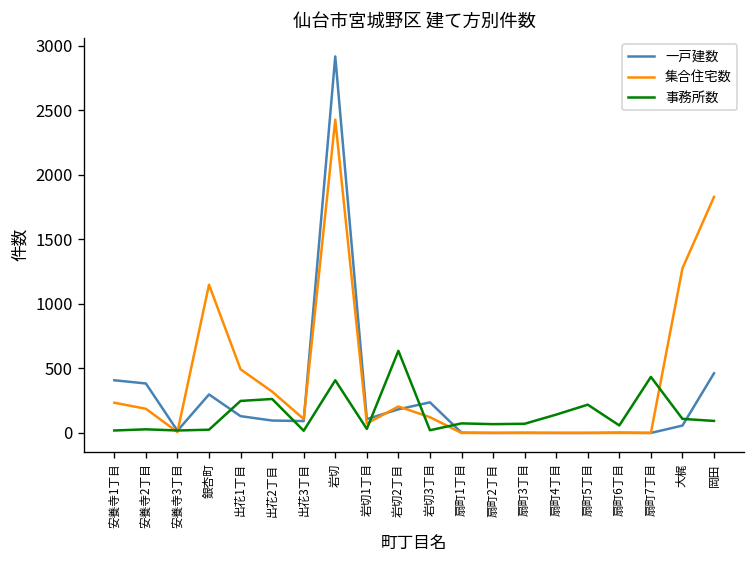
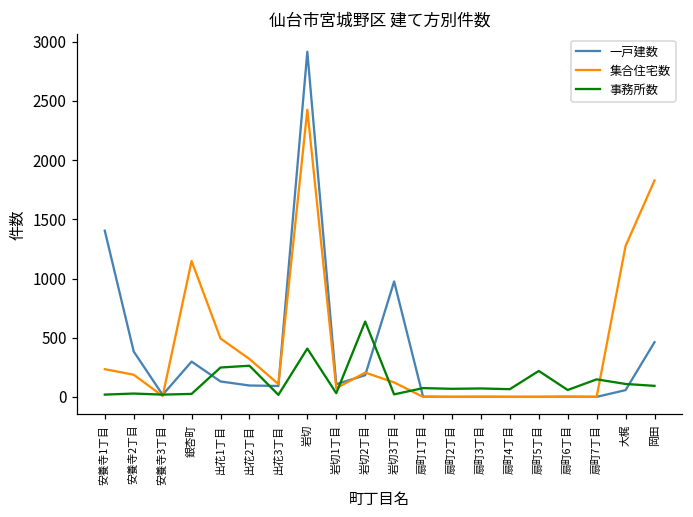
  {
    "一戸建数": {
-     "安養寺1丁目": 410,
+     "安養寺1丁目": 1400,
      "安養寺2丁目": 380,
      "銀杏町": 300,
      "出花1丁目": 130,
      "出花2丁目": 100,
      "岩切": 2920,
      "岩切1丁目": 110,
-     "岩切3丁目": 240,
+     "岩切3丁目": 980,
      "大梶": 60,
      "岡田": 460
    },
    "集合住宅数": {
      "安養寺1丁目": 230,
      "安養寺2丁目": 190,
      "銀杏町": 1150,
      "出花1丁目": 490,
      "出花2丁目": 320,
      "岩切": 2430,
      "岩切1丁目": 70,
      "岩切3丁目": 120,
      "大梶": 1280,
      "岡田": 1830
    },
    "事務所数": {
      "安養寺1丁目": 20,
      "安養寺2丁目": 30,
      "銀杏町": 30,
      "出花1丁目": 250,
      "出花2丁目": 260,
      "出花3丁目": 20,
      "岩切": 410,
      "岩切1丁目": 30,
      "岩切2丁目": 640,
      "岩切3丁目": 20,
      "扇町1丁目": 70,
      "扇町2丁目": 70,
      "扇町3丁目": 70,
-     "扇町4丁目": 140,
+     "扇町4丁目": 70,
      "扇町5丁目": 220,
      "扇町6丁目": 60,
-     "扇町7丁目": 430,
+     "扇町7丁目": 150,
      "大梶": 110,
      "岡田": 90
    }
  }
